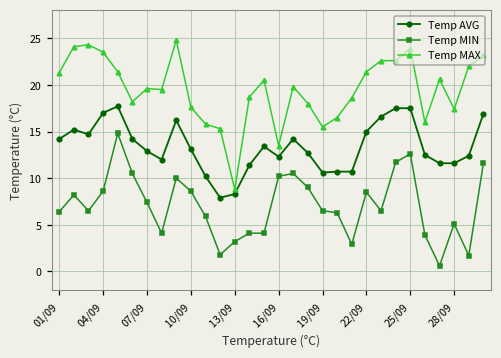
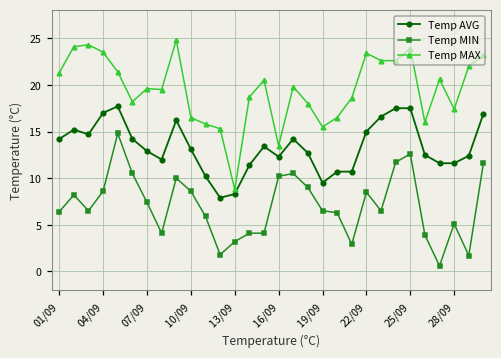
  {
    "Temp AVG": {
      "01/09": 14,
      "04/09": 17,
      "07/09": 13,
      "10/09": 13,
      "13/09": 8,
      "16/09": 12,
-     "19/09": 11,
+     "19/09": 10,
      "22/09": 15,
      "25/09": 18,
      "28/09": 12
    },
    "Temp MIN": {
      "01/09": 6,
      "04/09": 9,
      "07/09": 7,
      "10/09": 9,
      "13/09": 3,
      "16/09": 10,
      "19/09": 7,
      "22/09": 9,
      "25/09": 13,
      "28/09": 5
    },
    "Temp MAX": {
      "01/09": 21,
      "04/09": 24,
      "07/09": 20,
-     "10/09": 18,
+     "10/09": 17,
      "13/09": 9,
      "16/09": 14,
      "19/09": 16,
-     "22/09": 21,
+     "22/09": 23,
      "28/09": 17
    }
  }
